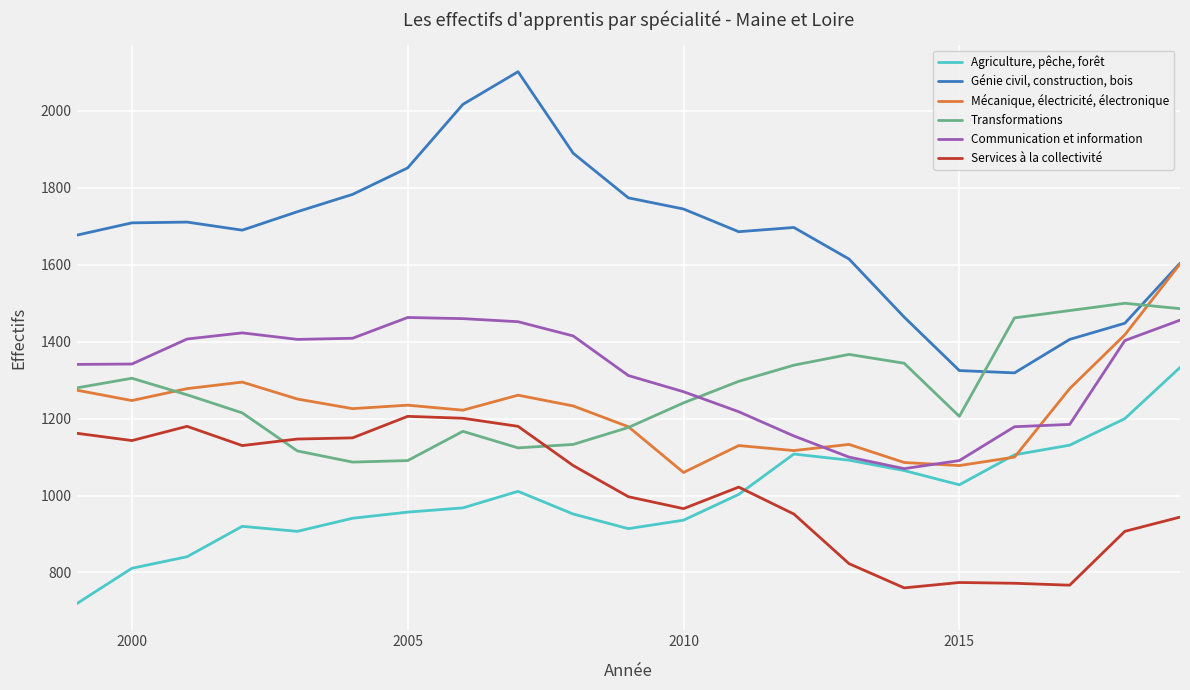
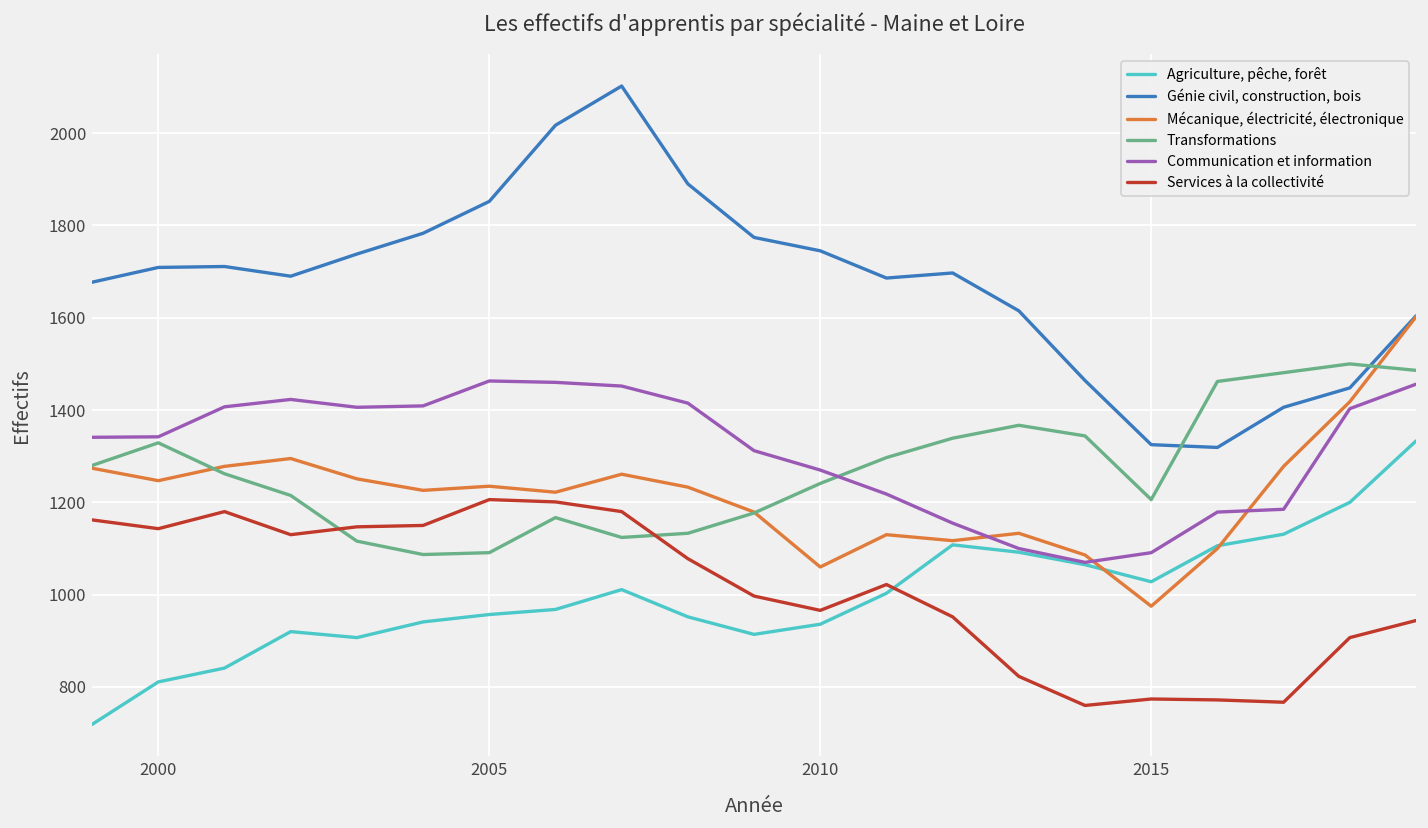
  {
    "Agriculture, pêche, forêt": {
      "2000": 810,
      "2005": 960,
      "2010": 940,
      "2015": 1030
    },
    "Génie civil, construction, bois": {
      "2000": 1710,
      "2005": 1850,
      "2010": 1750,
      "2015": 1330
    },
    "Mécanique, électricité, électronique": {
      "2000": 1250,
      "2005": 1240,
      "2010": 1060,
-     "2015": 1080
+     "2015": 980
    },
    "Transformations": {
-     "2000": 1310,
+     "2000": 1330,
      "2005": 1090,
      "2010": 1240,
      "2015": 1210
    },
    "Communication et information": {
      "2000": 1340,
      "2005": 1460,
      "2010": 1270,
      "2015": 1090
    },
    "Services à la collectivité": {
      "2000": 1140,
      "2005": 1210,
      "2010": 970,
      "2015": 770
    }
  }
